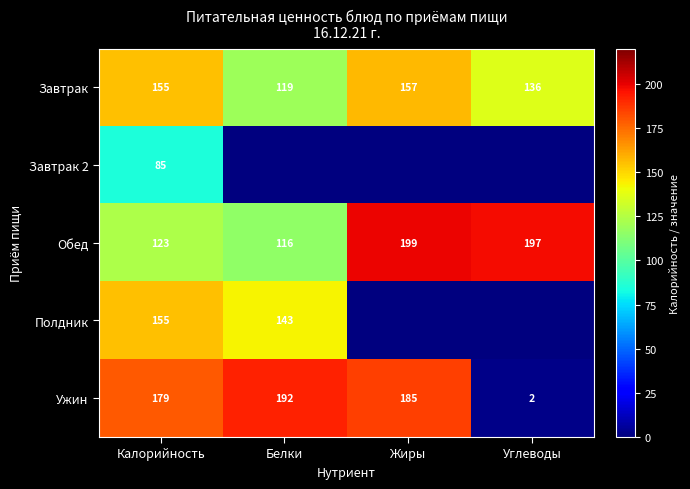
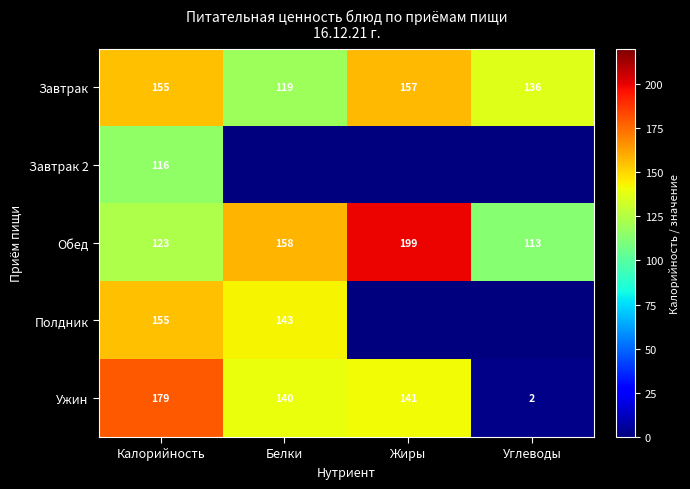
  {
    "Завтрак": {
      "Калорийность": 155,
      "Белки": 119,
      "Жиры": 157,
      "Углеводы": 136
    },
    "Завтрак 2": {
-     "Калорийность": 85
+     "Калорийность": 116
    },
    "Обед": {
      "Калорийность": 123,
-     "Белки": 116,
+     "Белки": 158,
      "Жиры": 199,
-     "Углеводы": 197
+     "Углеводы": 113
    },
    "Полдник": {
      "Калорийность": 155,
      "Белки": 143
    },
    "Ужин": {
      "Калорийность": 179,
-     "Белки": 192,
-     "Жиры": 185,
+     "Белки": 140,
+     "Жиры": 141,
      "Углеводы": 2
    }
  }
